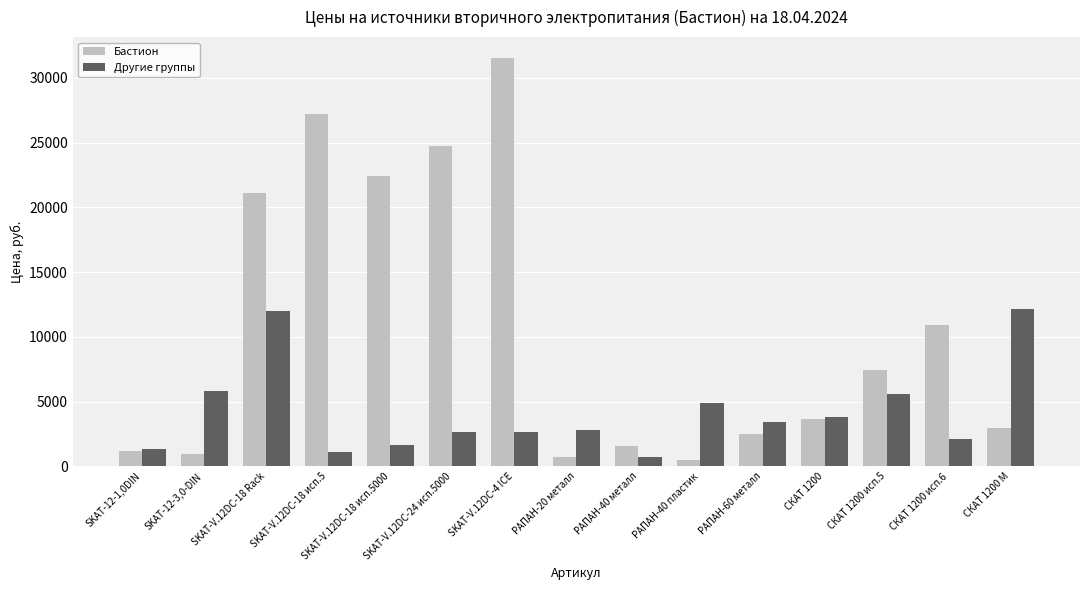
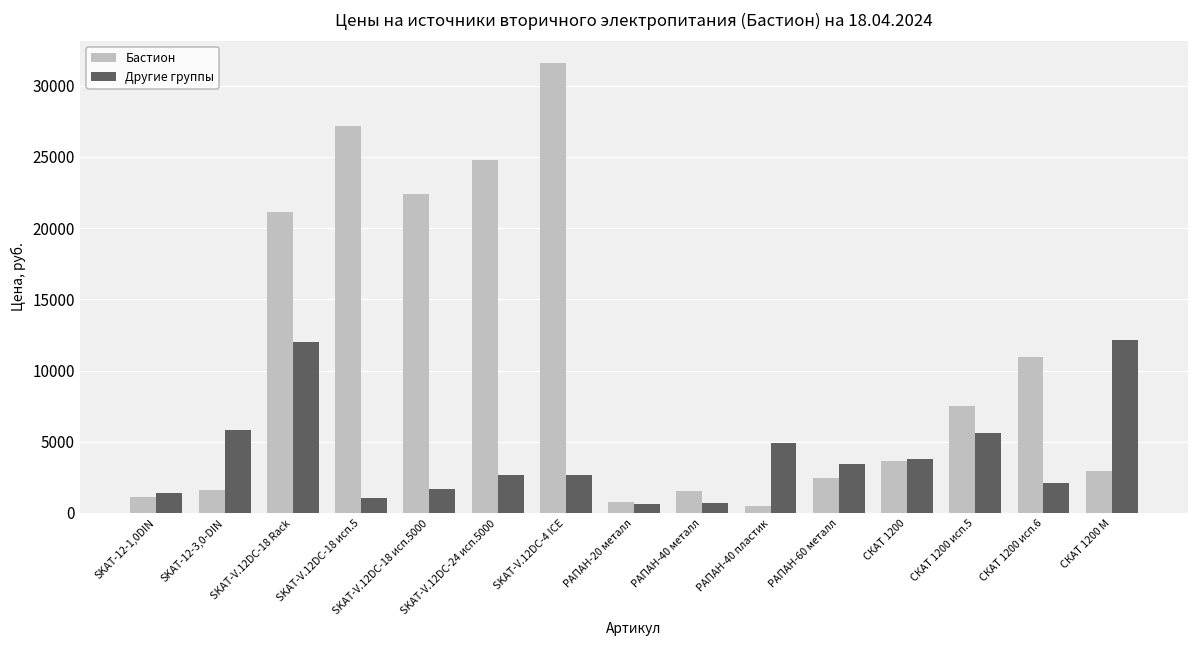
  {
    "Бастион": {
      "SKAT-12-1,0DIN": 1100,
-     "SKAT-12-3,0-DIN": 900,
+     "SKAT-12-3,0-DIN": 1600,
      "SKAT-V.12DC-18 Rack": 21100,
      "SKAT-V.12DC-18 исп.5": 27200,
      "SKAT-V.12DC-18 исп.5000": 22400,
      "SKAT-V.12DC-24 исп.5000": 24700,
      "SKAT-V.12DC-4 ICE": 31600,
      "РАПАН-20 металл": 800,
      "РАПАН-40 металл": 1600,
      "РАПАН-40 пластик": 500,
      "РАПАН-60 металл": 2500,
      "СКАТ 1200": 3700,
      "СКАТ 1200 исп.5": 7500,
      "СКАТ 1200 исп.6": 10900,
      "СКАТ 1200 М": 3000
    },
    "Другие группы": {
      "SKAT-12-1,0DIN": 1400,
      "SKAT-12-3,0-DIN": 5800,
      "SKAT-V.12DC-18 Rack": 12000,
      "SKAT-V.12DC-18 исп.5": 1100,
      "SKAT-V.12DC-18 исп.5000": 1700,
      "SKAT-V.12DC-24 исп.5000": 2700,
      "SKAT-V.12DC-4 ICE": 2700,
-     "РАПАН-20 металл": 2800,
+     "РАПАН-20 металл": 600,
      "РАПАН-40 металл": 700,
      "РАПАН-40 пластик": 4900,
      "РАПАН-60 металл": 3400,
      "СКАТ 1200": 3800,
      "СКАТ 1200 исп.5": 5600,
      "СКАТ 1200 исп.6": 2100,
      "СКАТ 1200 М": 12100
    }
  }
